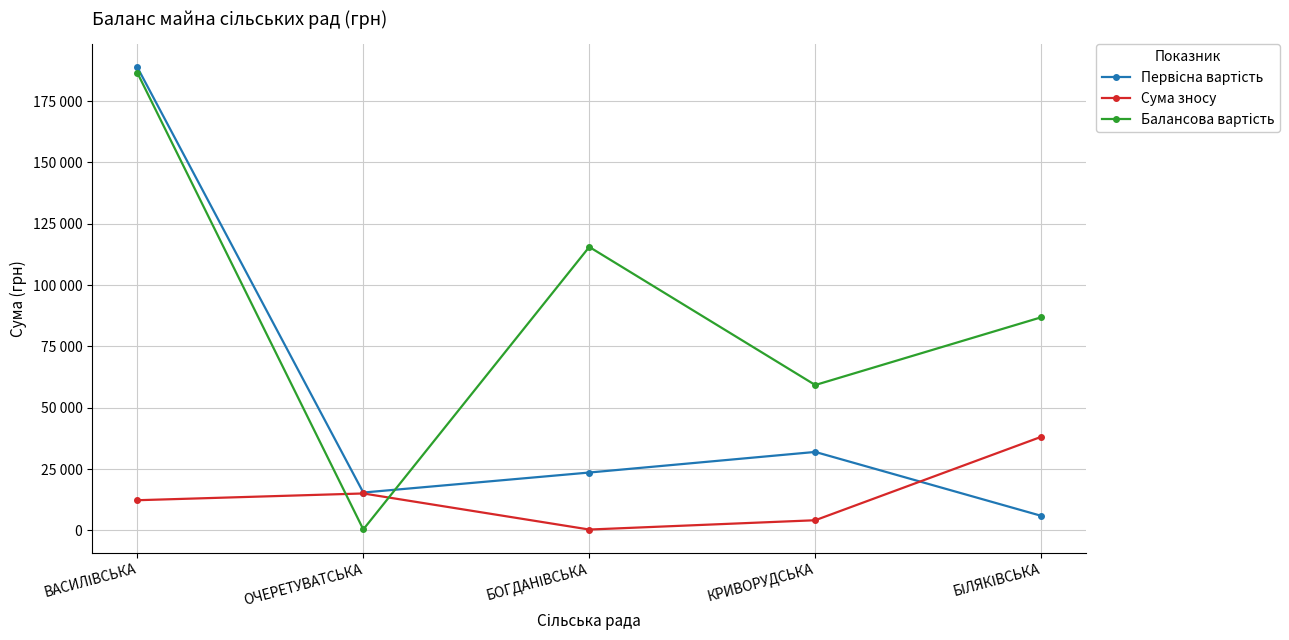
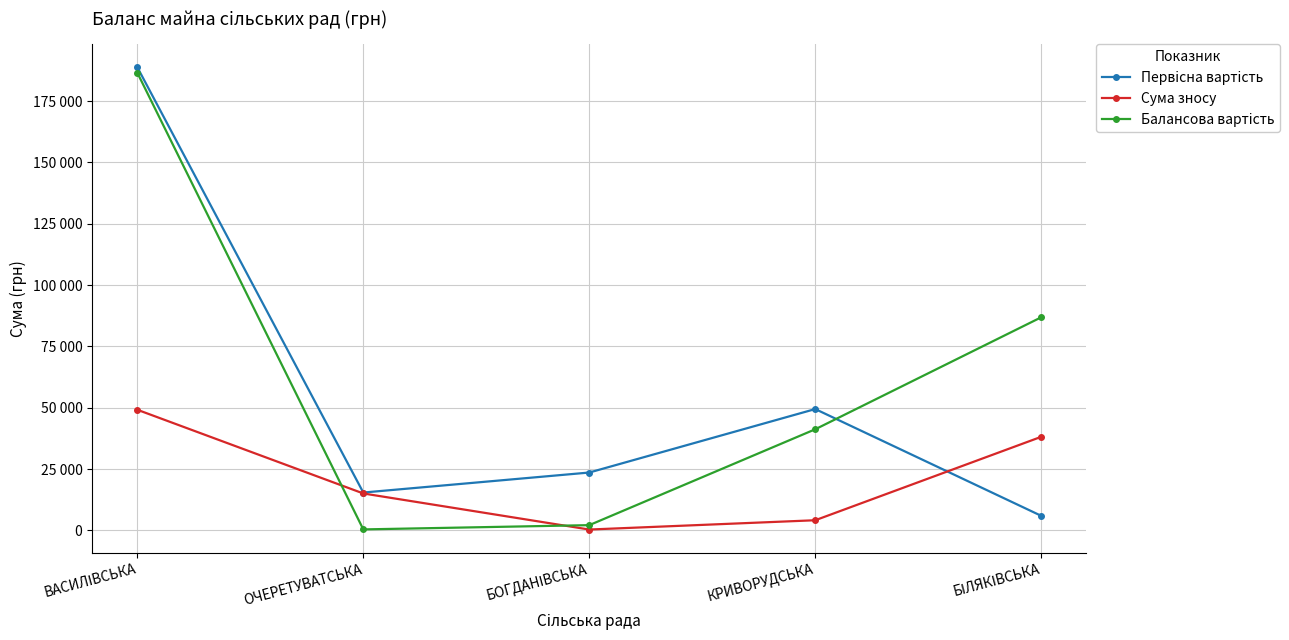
  {
    "Первісна вартість": {
      "ВАСИЛІВСЬКА": 189000,
      "БОГДАНІВСЬКА": 24000,
-     "КРИВОРУДСЬКА": 32000,
+     "КРИВОРУДСЬКА": 49000,
      "БІЛЯКІВСЬКА": 6000
    },
    "Сума зносу": {
-     "ВАСИЛІВСЬКА": 12000,
+     "ВАСИЛІВСЬКА": 49000,
      "БОГДАНІВСЬКА": 0,
      "КРИВОРУДСЬКА": 4000,
      "БІЛЯКІВСЬКА": 38000
    },
    "Балансова вартість": {
      "ВАСИЛІВСЬКА": 187000,
      "ОЧЕРЕТУВАТСЬКА": 0,
-     "БОГДАНІВСЬКА": 116000,
-     "КРИВОРУДСЬКА": 59000,
+     "БОГДАНІВСЬКА": 2000,
+     "КРИВОРУДСЬКА": 41000,
      "БІЛЯКІВСЬКА": 87000
    }
  }
